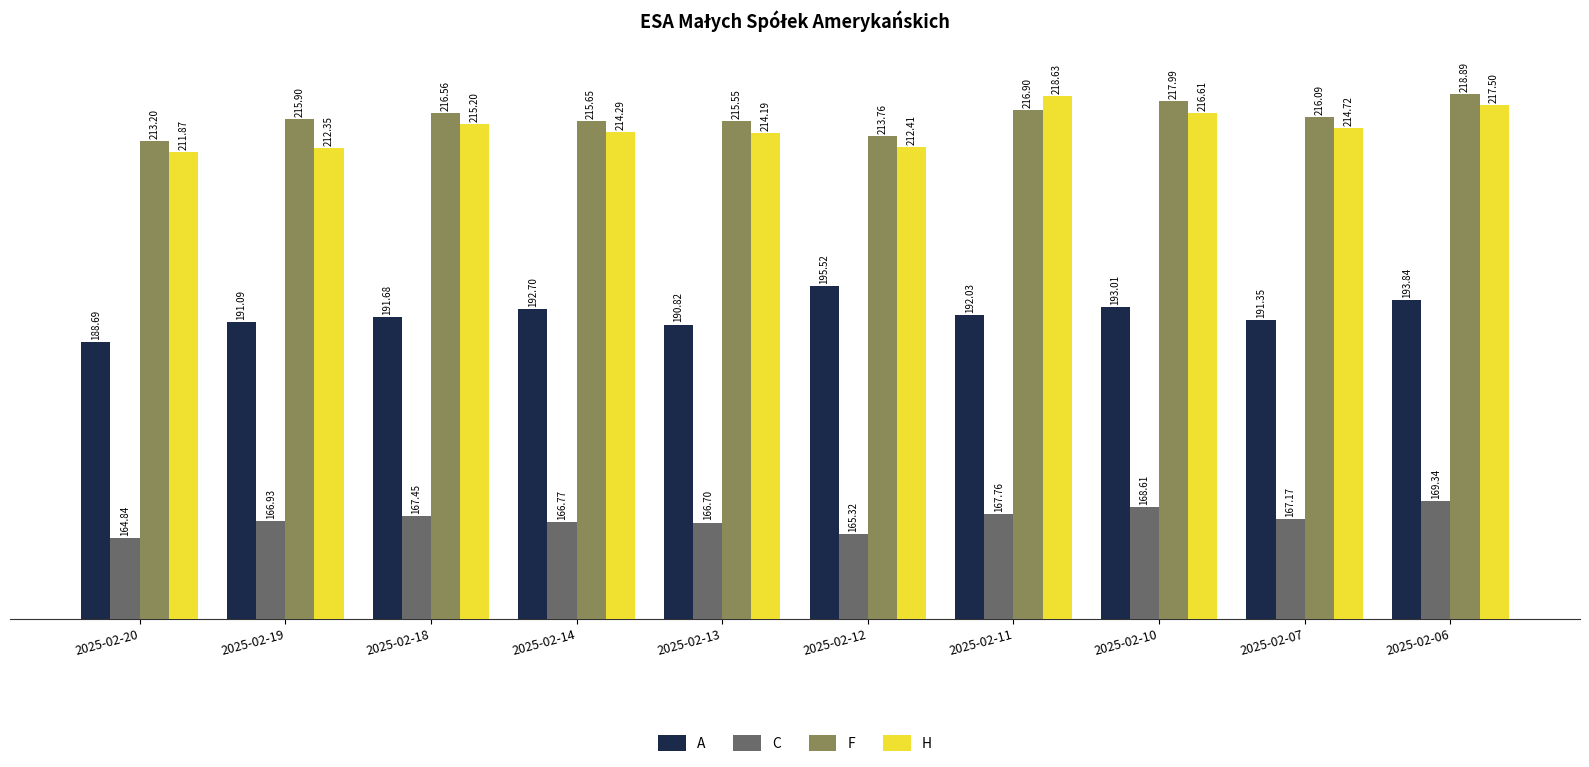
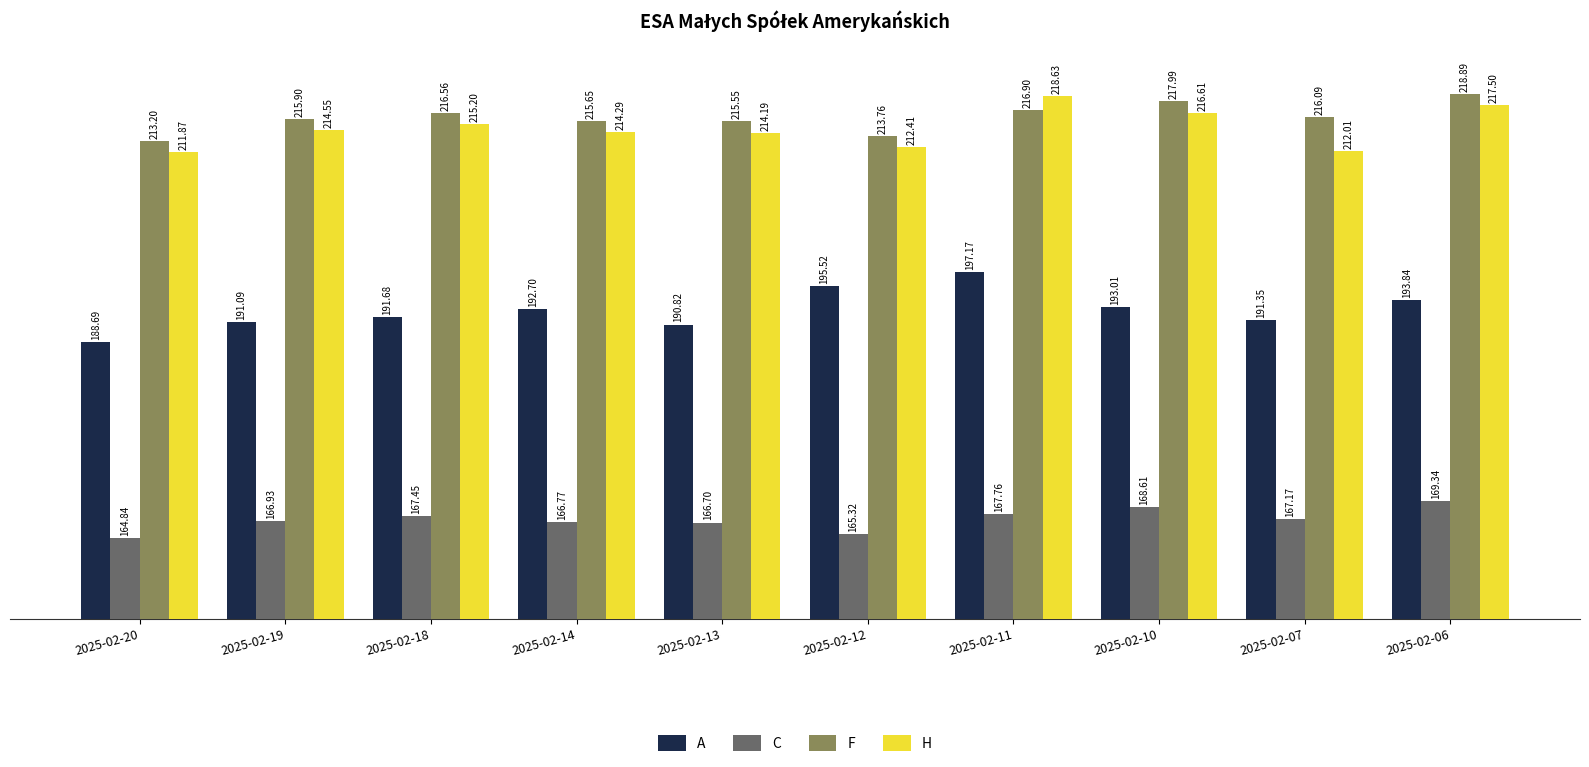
  {
    "A": {
      "2025-02-20": 188.69,
      "2025-02-19": 191.09,
      "2025-02-18": 191.68,
      "2025-02-14": 192.70,
      "2025-02-13": 190.82,
      "2025-02-12": 195.52,
-     "2025-02-11": 192.03,
+     "2025-02-11": 197.17,
      "2025-02-10": 193.01,
      "2025-02-07": 191.35,
      "2025-02-06": 193.84
    },
    "H": {
      "2025-02-20": 211.87,
-     "2025-02-19": 212.35,
+     "2025-02-19": 214.55,
      "2025-02-18": 215.20,
      "2025-02-14": 214.29,
      "2025-02-13": 214.19,
      "2025-02-12": 212.41,
      "2025-02-11": 218.63,
      "2025-02-10": 216.61,
-     "2025-02-07": 214.72,
+     "2025-02-07": 212.01,
      "2025-02-06": 217.50
    }
  }
